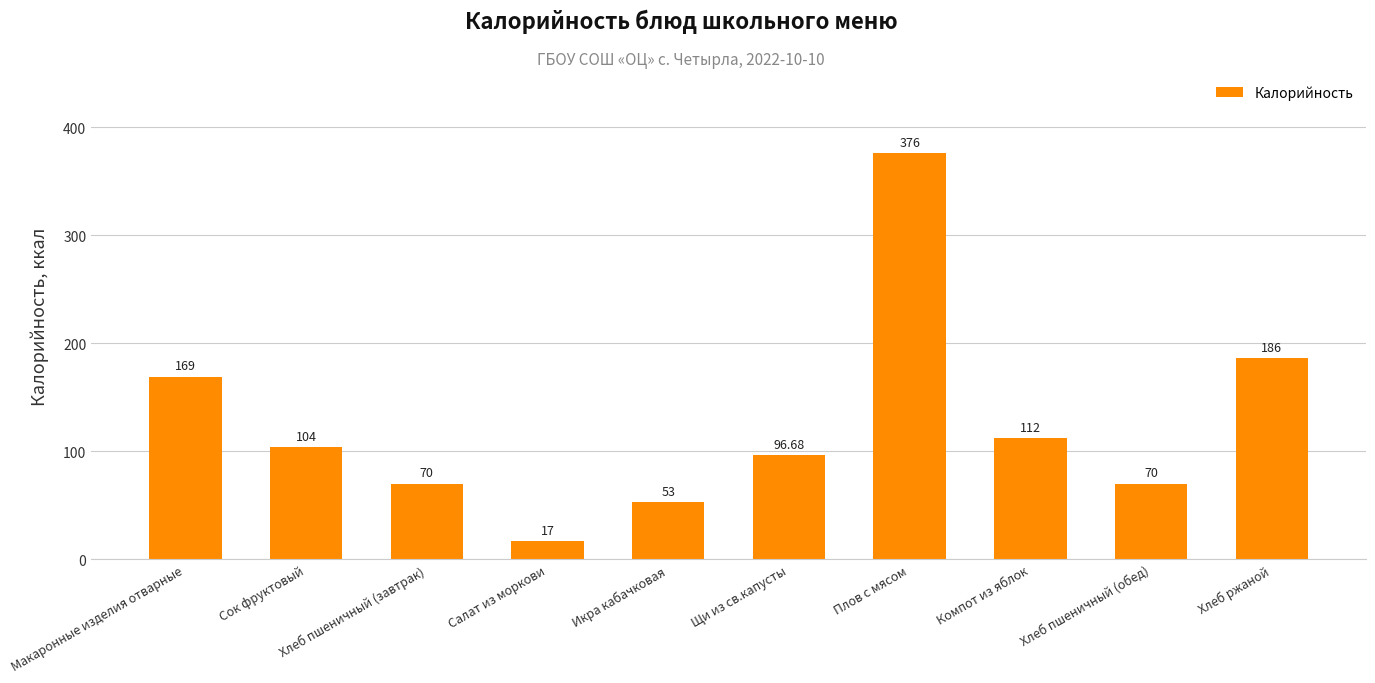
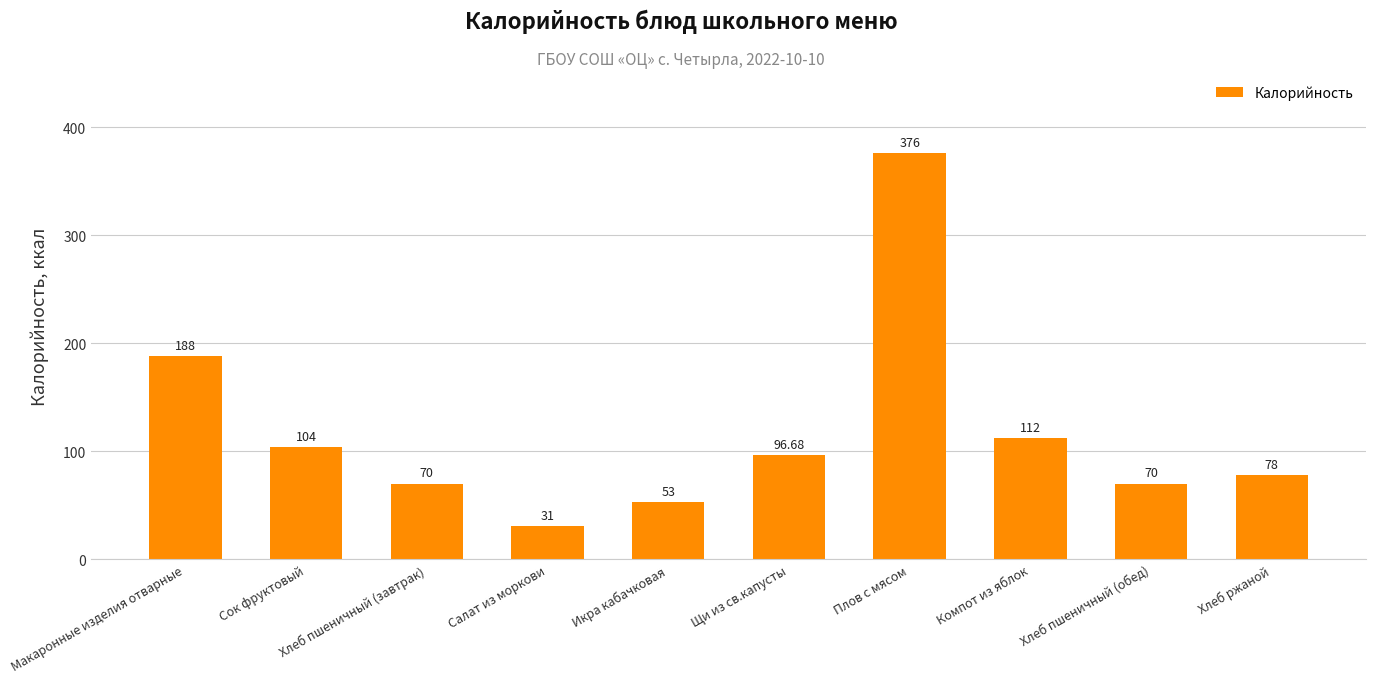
  {
-   "Макаронные изделия отварные": 169,
+   "Макаронные изделия отварные": 188,
    "Сок фруктовый": 104,
    "Хлеб пшеничный (завтрак)": 70,
-   "Салат из моркови": 17,
+   "Салат из моркови": 31,
    "Икра кабачковая": 53,
    "Щи из св.капусты": 96.68,
    "Плов с мясом": 376,
    "Компот из яблок": 112,
    "Хлеб пшеничный (обед)": 70,
-   "Хлеб ржаной": 186
+   "Хлеб ржаной": 78
  }
